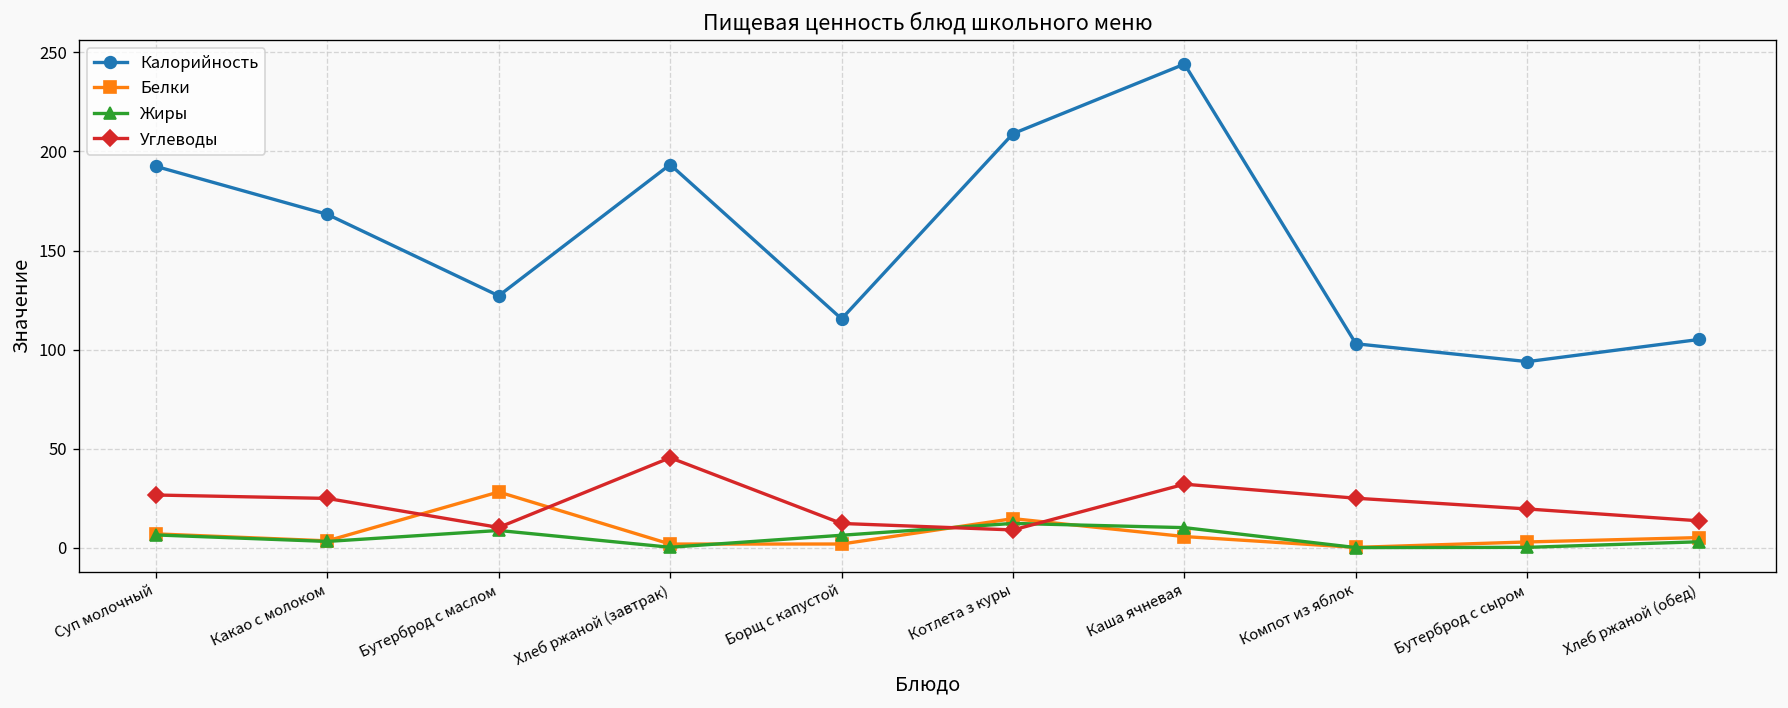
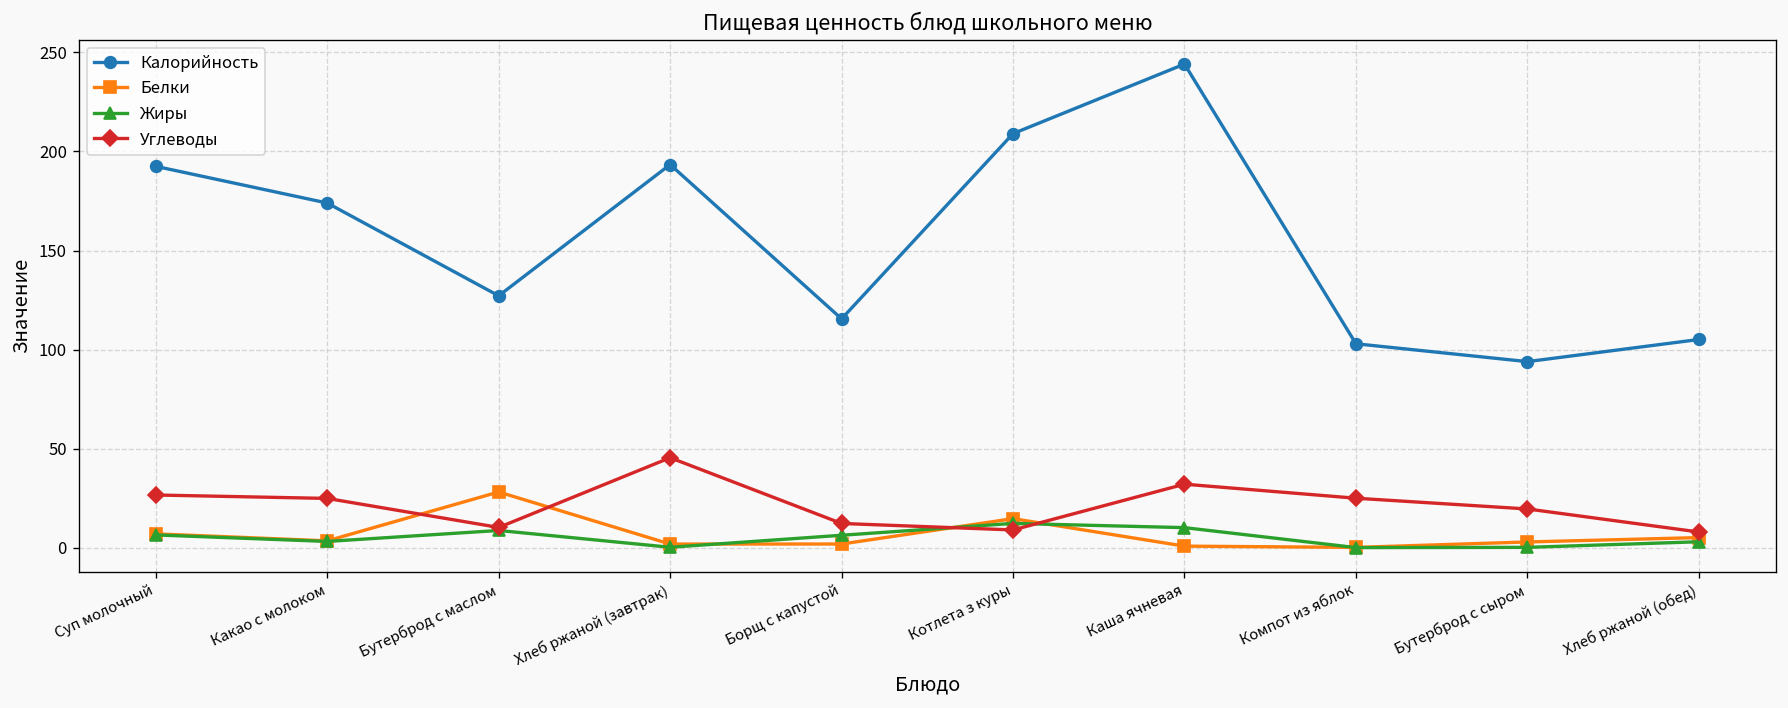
  {
    "Калорийность": {
      "Суп молочный": 193,
-     "Какао с молоком": 168,
+     "Какао с молоком": 174,
      "Бутерброд с маслом": 127,
      "Хлеб ржаной (завтрак)": 193,
      "Борщ с капустой": 116,
      "Котлета з куры": 209,
      "Каша ячневая": 244,
      "Компот из яблок": 103,
      "Бутерброд с сыром": 94,
      "Хлеб ржаной (обед)": 105
    },
    "Белки": {
      "Бутерброд с маслом": 28,
      "Хлеб ржаной (завтрак)": 2,
      "Борщ с капустой": 2,
      "Котлета з куры": 15,
-     "Каша ячневая": 6,
+     "Каша ячневая": 1,
      "Бутерброд с сыром": 3,
      "Хлеб ржаной (обед)": 5
    },
    "Жиры": {
      "Бутерброд с маслом": 9,
      "Хлеб ржаной (завтрак)": 0,
      "Борщ с капустой": 6,
      "Котлета з куры": 12,
      "Каша ячневая": 10,
      "Бутерброд с сыром": 0,
      "Хлеб ржаной (обед)": 3
    },
    "Углеводы": {
      "Суп молочный": 27,
      "Какао с молоком": 25,
      "Бутерброд с маслом": 10,
      "Хлеб ржаной (завтрак)": 46,
      "Борщ с капустой": 12,
      "Котлета з куры": 9,
      "Каша ячневая": 32,
      "Компот из яблок": 25,
      "Бутерброд с сыром": 20,
-     "Хлеб ржаной (обед)": 14
+     "Хлеб ржаной (обед)": 8
    }
  }
